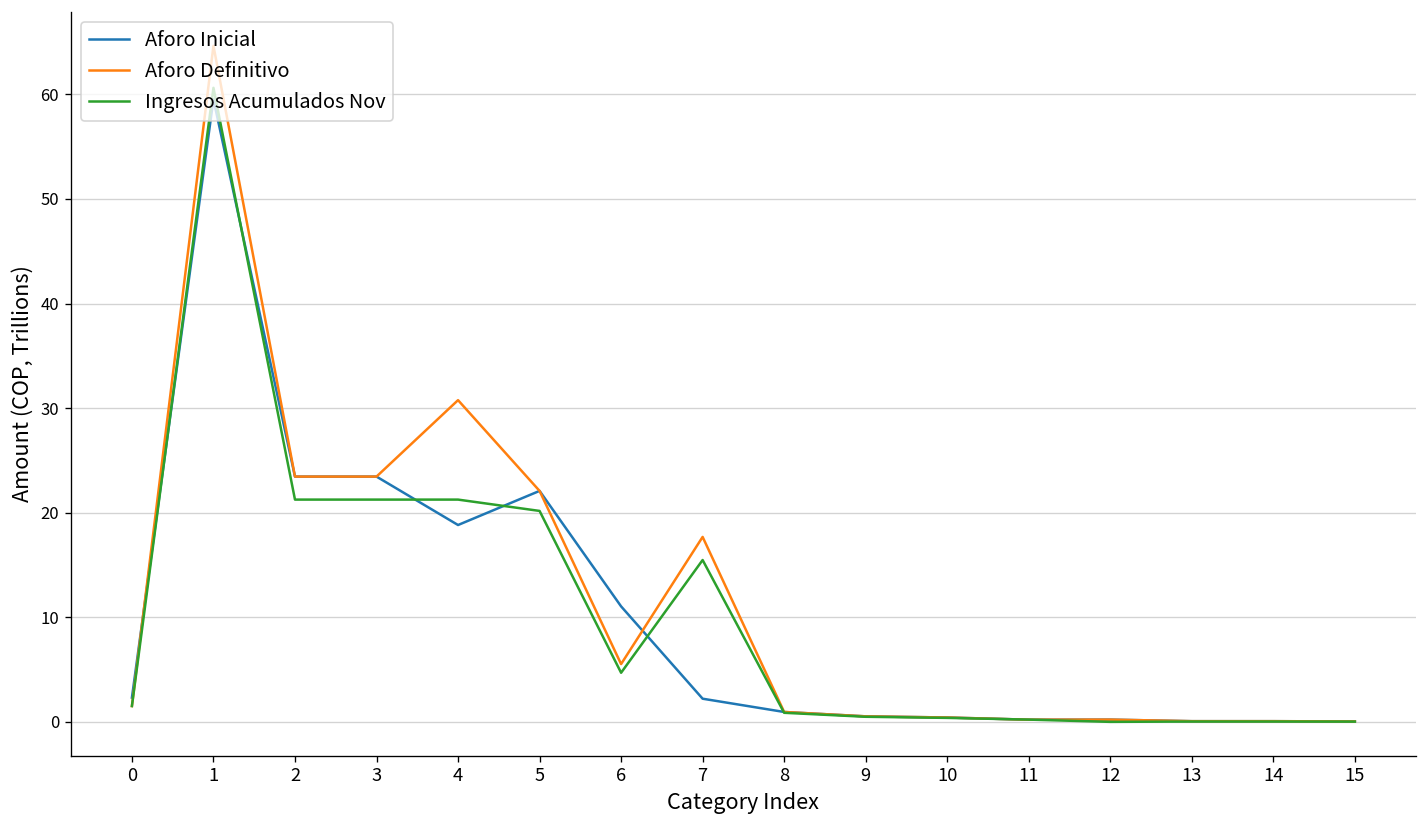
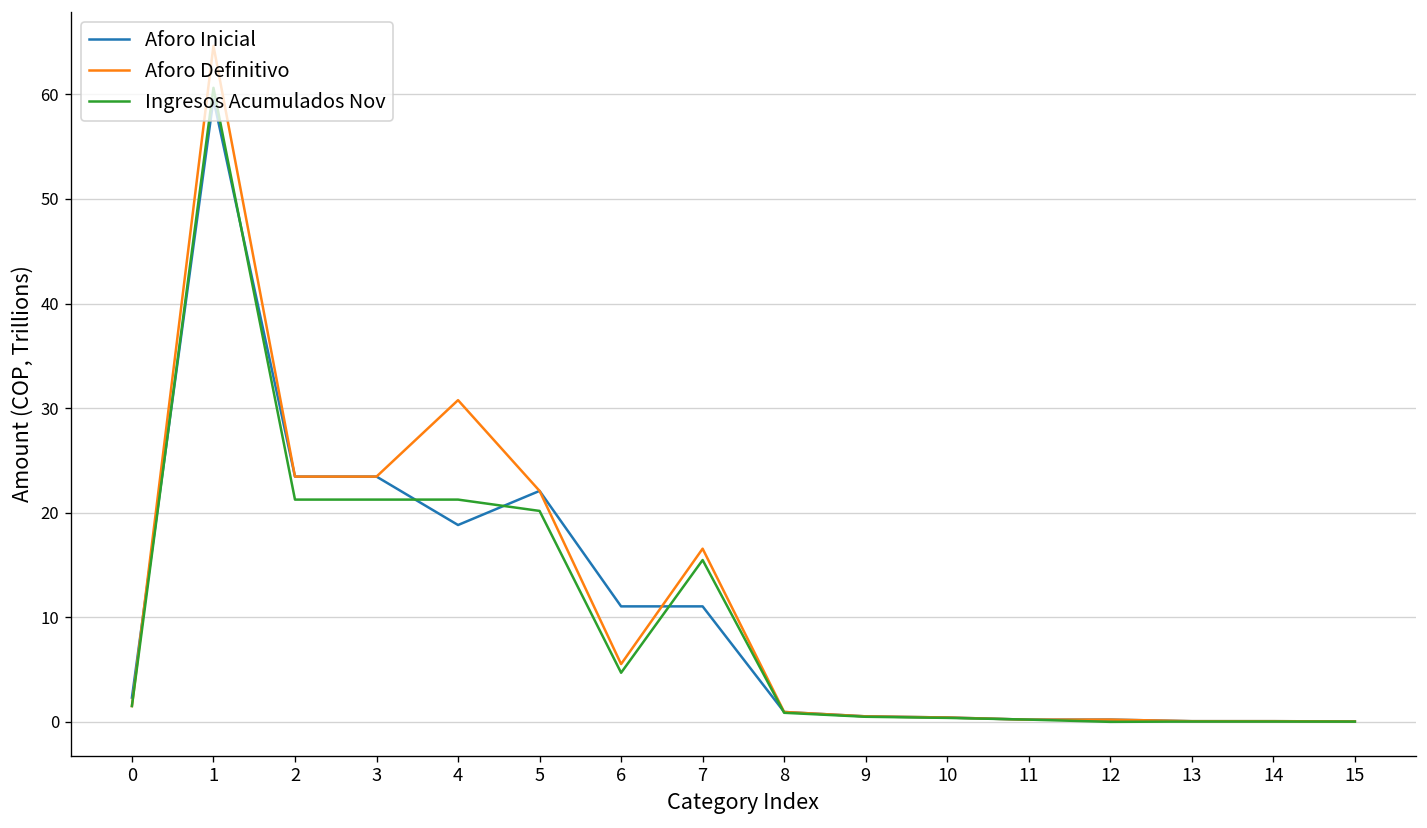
  {
    "Aforo Inicial": {
      "0": 2,
      "4": 19,
      "6": 11,
-     "7": 2
+     "7": 11
    },
    "Aforo Definitivo": {
      "4": 31,
      "6": 6,
-     "7": 18
+     "7": 17
    },
    "Ingresos Acumulados Nov": {
      "2": 21,
      "3": 21,
      "4": 21,
      "5": 20,
      "6": 5,
      "7": 15
    }
  }
